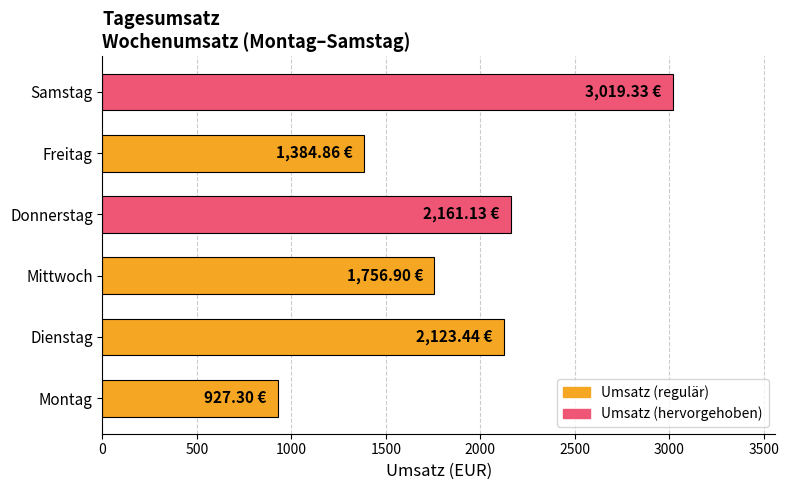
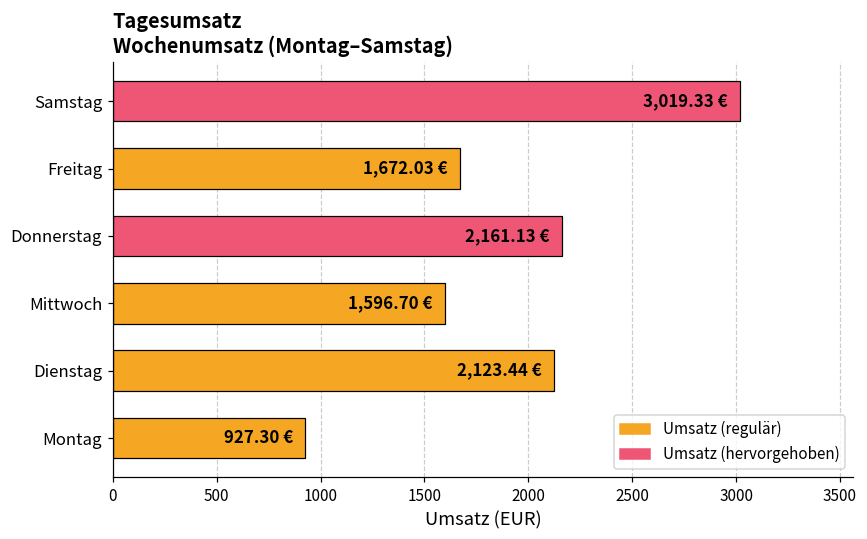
  {
    "Samstag": "3,019.33",
-   "Freitag": "1,384.86",
+   "Freitag": "1,672.03",
    "Donnerstag": "2,161.13",
-   "Mittwoch": "1,756.90",
+   "Mittwoch": "1,596.70",
    "Dienstag": "2,123.44",
    "Montag": "927.30"
  }
